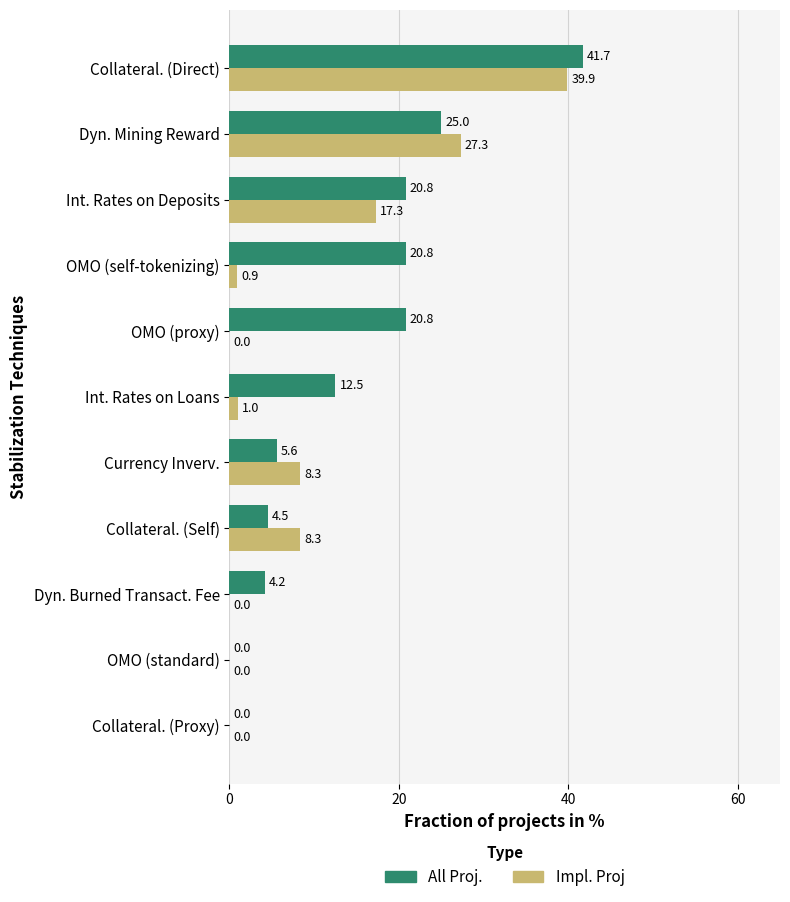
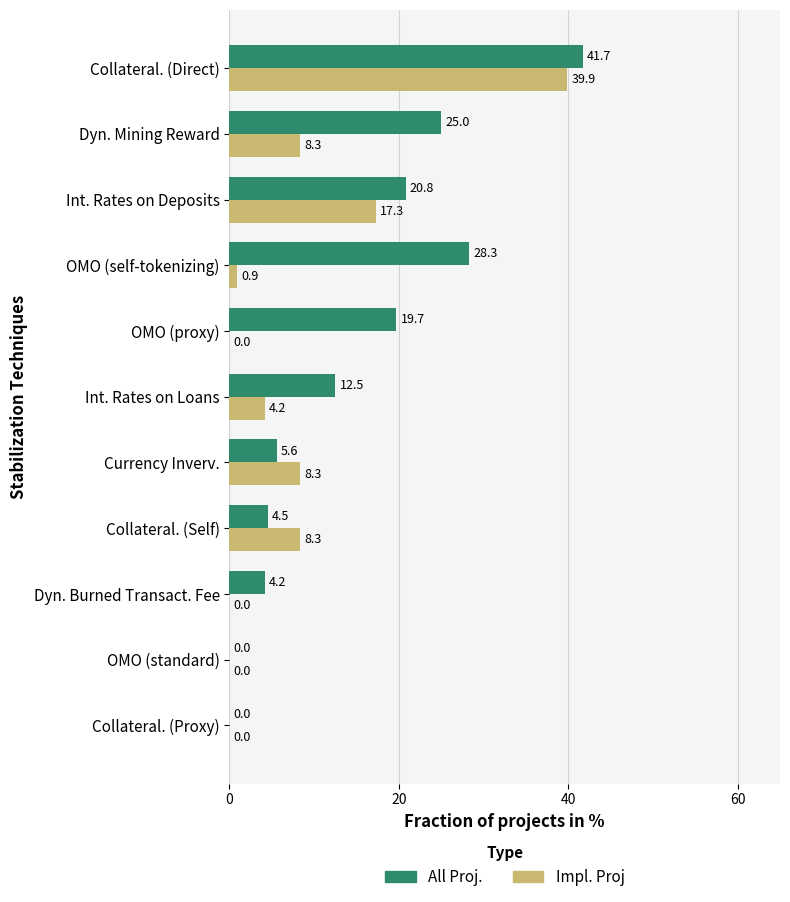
  {
    "All Proj.": {
      "Collateral. (Direct)": 41.7,
      "Dyn. Mining Reward": 25.0,
      "Int. Rates on Deposits": 20.8,
-     "OMO (self-tokenizing)": 20.8,
-     "OMO (proxy)": 20.8,
+     "OMO (self-tokenizing)": 28.3,
+     "OMO (proxy)": 19.7,
      "Int. Rates on Loans": 12.5,
      "Currency Inverv.": 5.6,
      "Collateral. (Self)": 4.5,
      "Dyn. Burned Transact. Fee": 4.2,
      "OMO (standard)": 0.0,
      "Collateral. (Proxy)": 0.0
    },
    "Impl. Proj": {
      "Collateral. (Direct)": 39.9,
-     "Dyn. Mining Reward": 27.3,
+     "Dyn. Mining Reward": 8.3,
      "Int. Rates on Deposits": 17.3,
      "OMO (self-tokenizing)": 0.9,
      "OMO (proxy)": 0.0,
-     "Int. Rates on Loans": 1.0,
+     "Int. Rates on Loans": 4.2,
      "Currency Inverv.": 8.3,
      "Collateral. (Self)": 8.3,
      "Dyn. Burned Transact. Fee": 0.0,
      "OMO (standard)": 0.0,
      "Collateral. (Proxy)": 0.0
    }
  }
